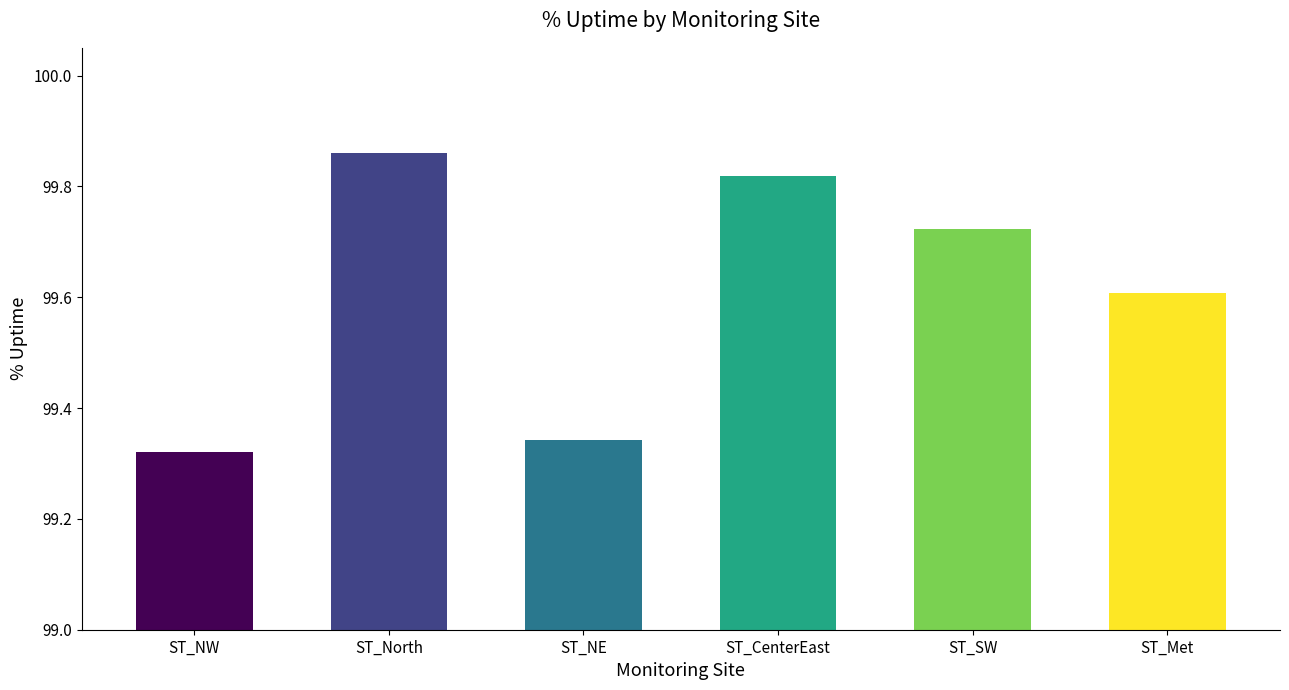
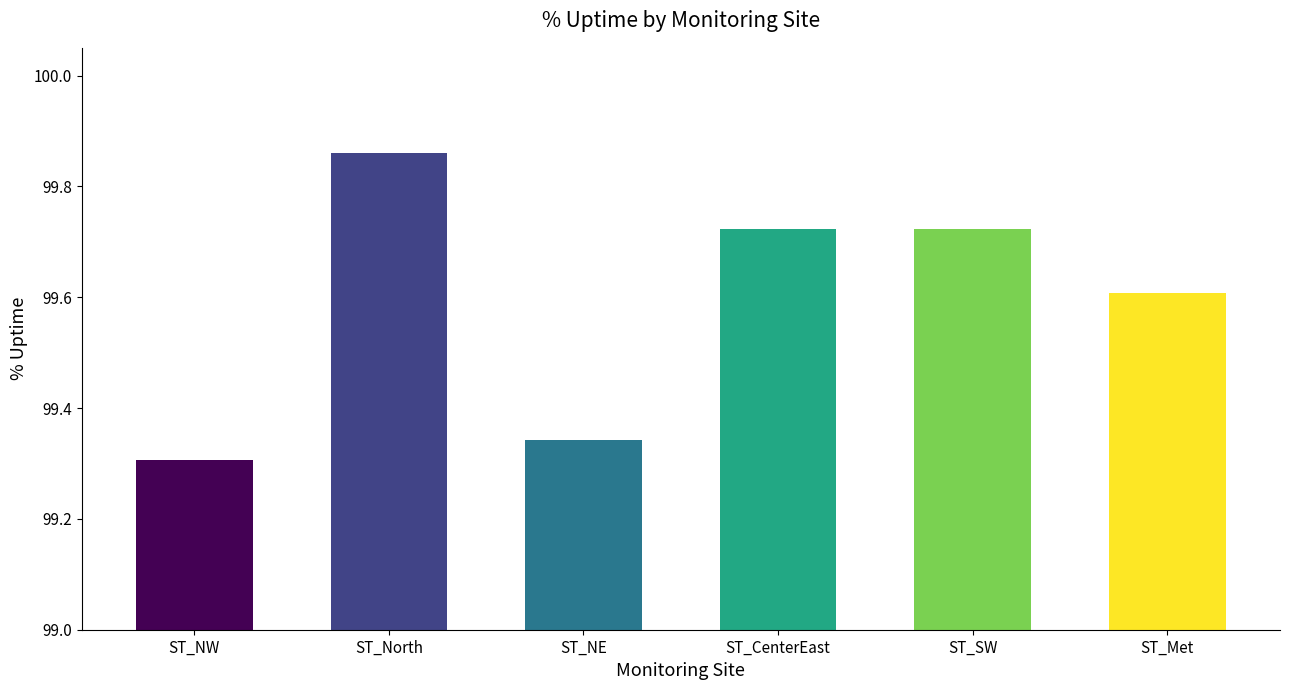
  {
-   "ST_NW": 99.32,
+   "ST_NW": 99.31,
    "ST_North": 99.86,
    "ST_NE": 99.34,
-   "ST_CenterEast": 99.82,
+   "ST_CenterEast": 99.72,
    "ST_SW": 99.72,
    "ST_Met": 99.61
  }
